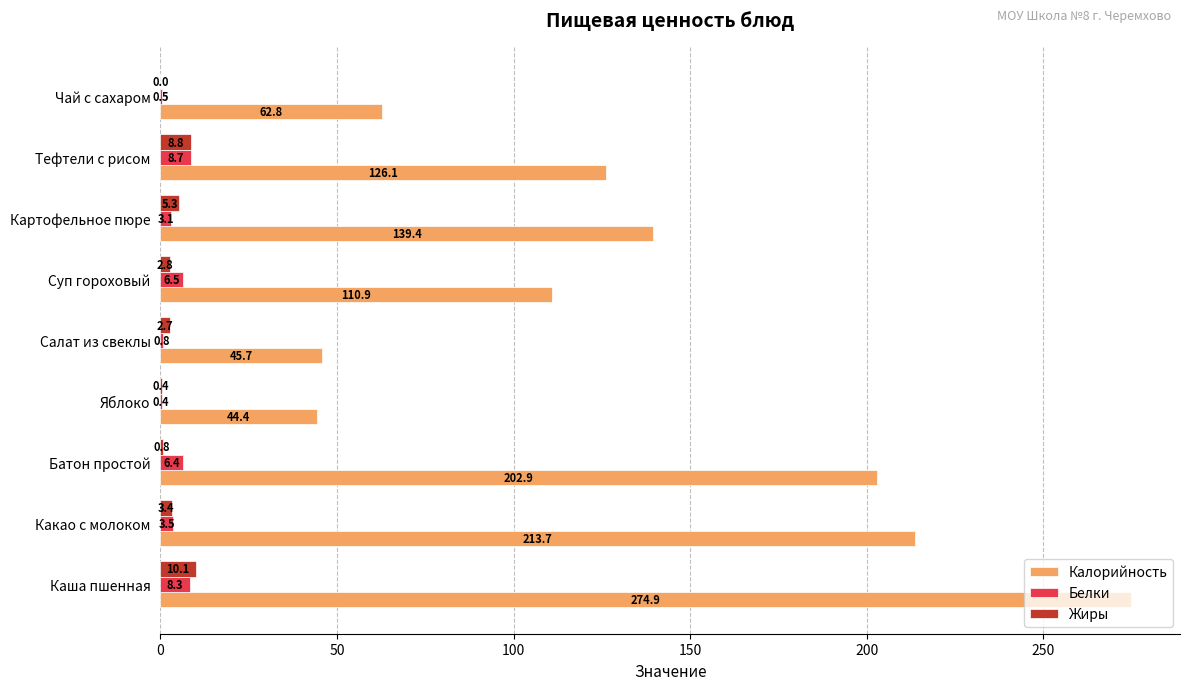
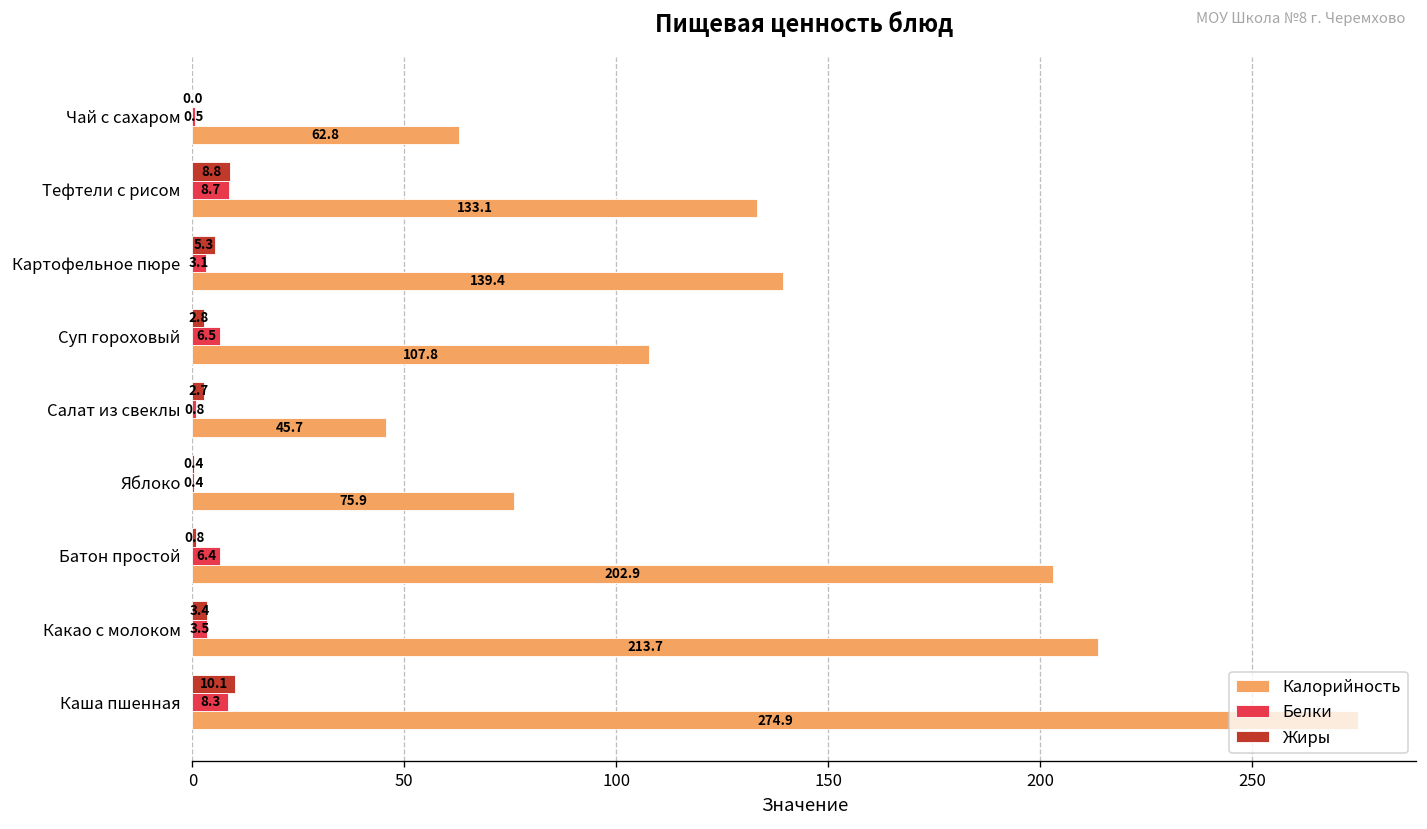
  {
    "Калорийность": {
      "Чай с сахаром": 62.8,
-     "Тефтели с рисом": 126.1,
+     "Тефтели с рисом": 133.1,
      "Картофельное пюре": 139.4,
-     "Суп гороховый": 110.9,
+     "Суп гороховый": 107.8,
      "Салат из свеклы": 45.7,
-     "Яблоко": 44.4,
+     "Яблоко": 75.9,
      "Батон простой": 202.9,
      "Какао с молоком": 213.7
    }
  }
